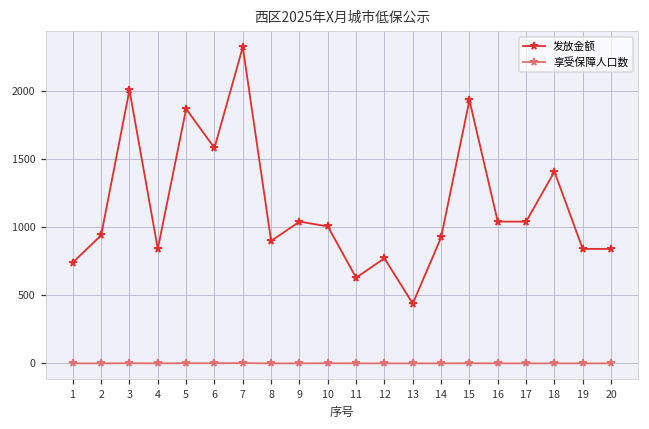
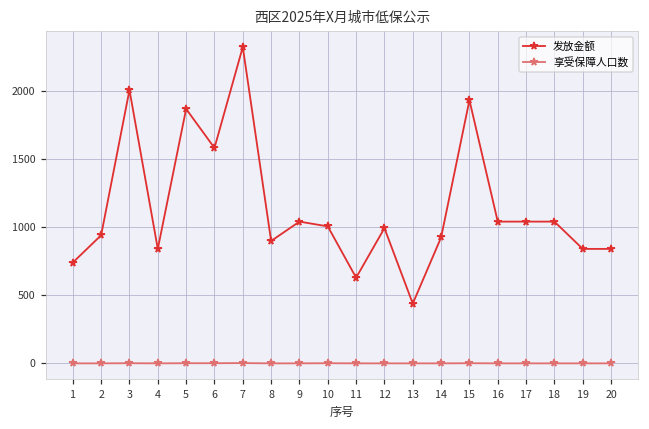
  {
    "发放金额": {
      "1": 740,
      "2": 940,
      "3": 2010,
      "4": 840,
      "5": 1870,
      "6": 1580,
      "7": 2320,
      "8": 900,
      "9": 1040,
      "10": 1010,
      "11": 630,
-     "12": 770,
+     "12": 990,
      "13": 440,
      "14": 920,
      "15": 1930,
      "16": 1040,
      "17": 1040,
-     "18": 1410,
+     "18": 1040,
      "19": 840,
      "20": 840
    },
    "享受保障人口数": {
      "1": 0,
      "2": 0,
      "3": 0,
      "4": 0,
      "5": 0,
      "6": 0,
      "7": 0,
      "8": 0,
      "9": 0,
      "10": 0,
      "11": 0,
      "12": 0,
      "13": 0,
      "14": 0,
      "15": 0,
      "16": 0,
      "17": 0,
      "18": 0,
      "19": 0,
      "20": 0
    }
  }
